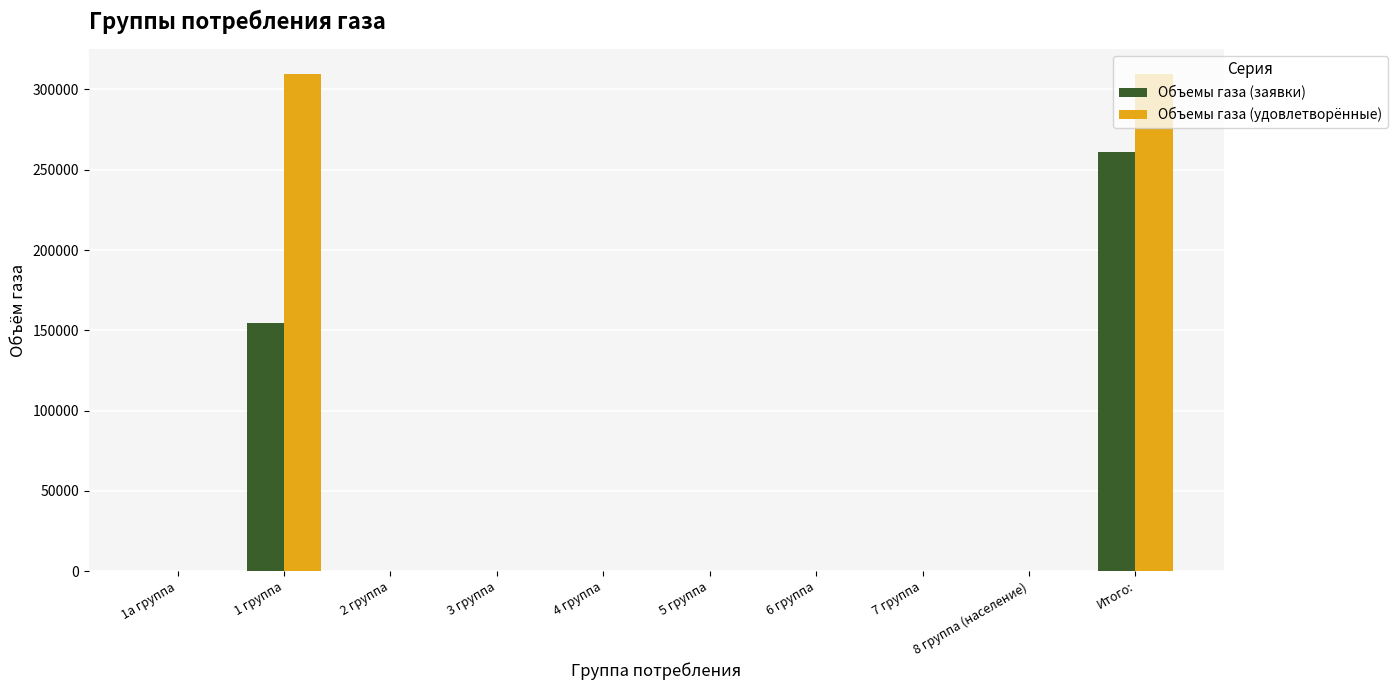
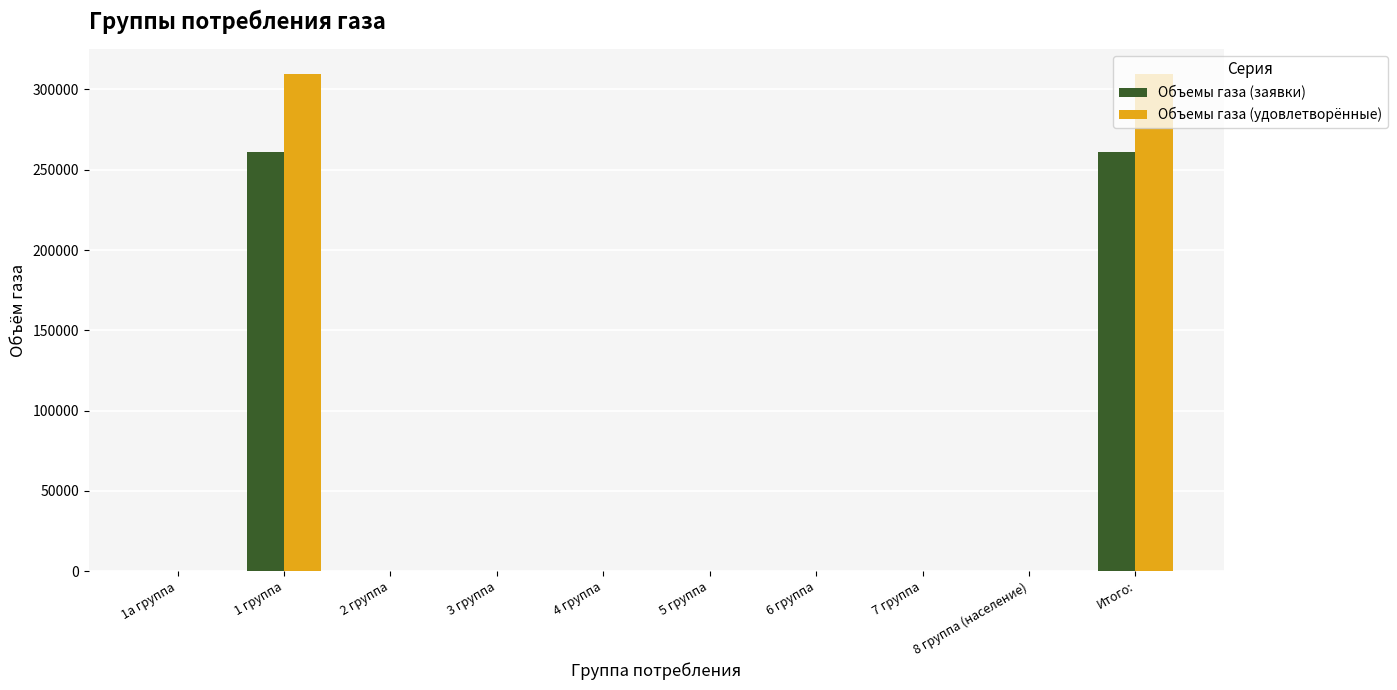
  {
    "Объемы газа (заявки)": {
      "1а группа": 0,
-     "1 группа": 155000,
+     "1 группа": 261000,
      "2 группа": 0,
      "3 группа": 0,
      "4 группа": 0,
      "5 группа": 0,
      "6 группа": 0,
      "7 группа": 0,
      "8 группа (население)": 0,
      "Итого:": 261000
    },
    "Объемы газа (удовлетворённые)": {
      "1а группа": 0,
      "1 группа": 310000,
      "2 группа": 0,
      "3 группа": 0,
      "4 группа": 0,
      "5 группа": 0,
      "6 группа": 0,
      "7 группа": 0,
      "8 группа (население)": 0
    }
  }
